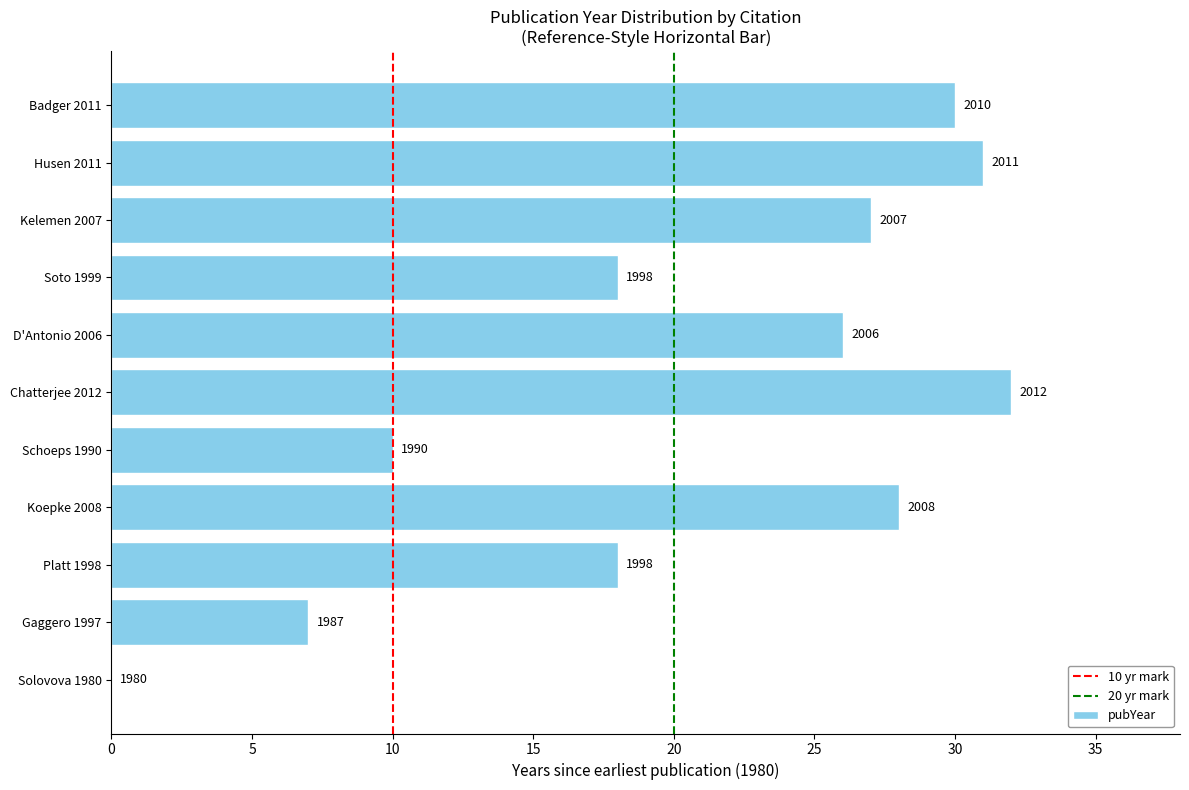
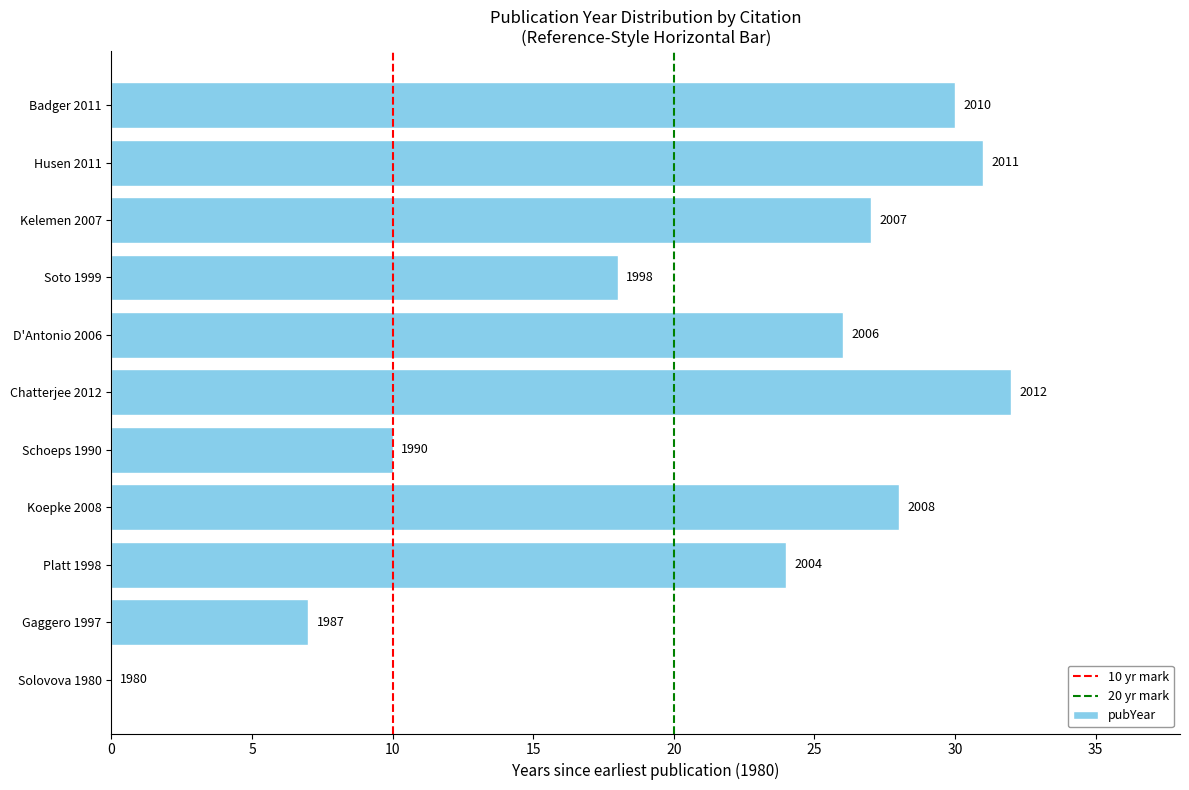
  {
-   "Platt 1998": 1998
+   "Platt 1998": 2004
  }
